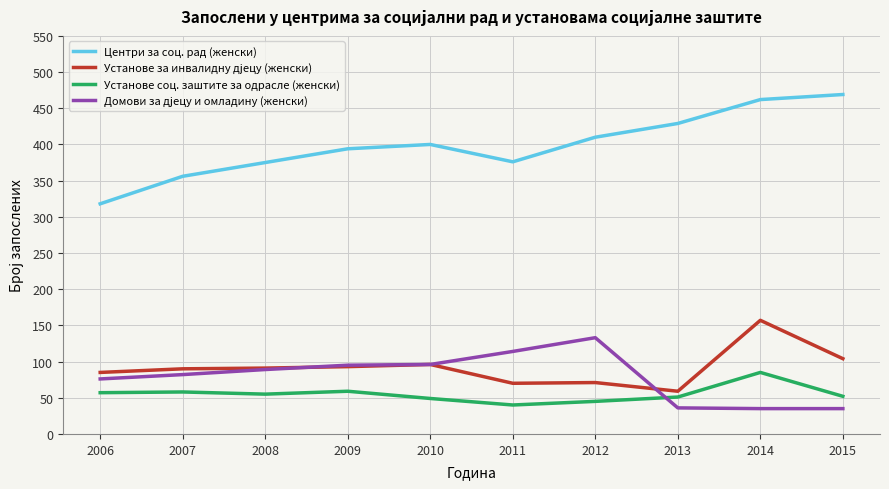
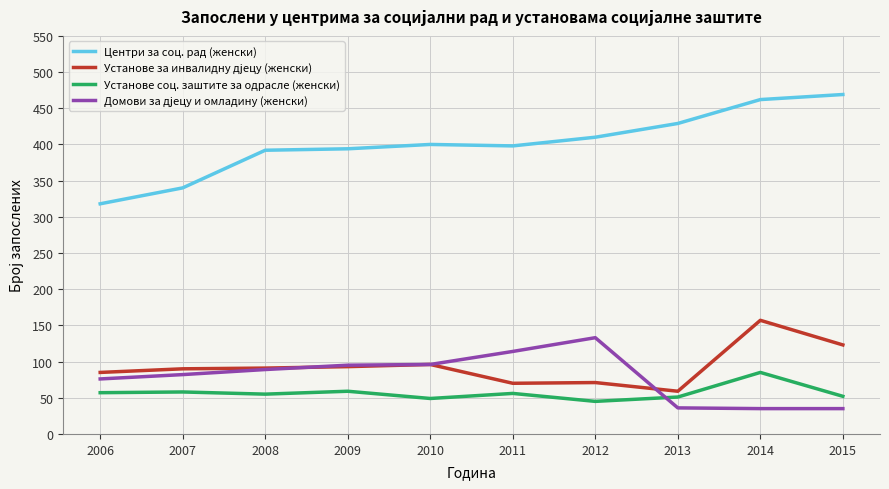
  {
    "Центри за соц. рад (женски)": {
      "2006": 320,
-     "2007": 360,
-     "2008": 380,
+     "2007": 340,
+     "2008": 390,
      "2009": 390,
      "2010": 400,
-     "2011": 380,
+     "2011": 400,
      "2012": 410,
      "2013": 430,
      "2014": 460,
      "2015": 470
    },
    "Установе за инвалидну дјецу (женски)": {
      "2006": 90,
      "2007": 90,
      "2011": 70,
      "2012": 70,
      "2013": 60,
      "2014": 160,
-     "2015": 100
+     "2015": 120
    },
    "Установе соц. заштите за одрасле (женски)": {
      "2006": 60,
      "2007": 60,
      "2008": 60,
      "2009": 60,
      "2010": 50,
-     "2011": 40,
+     "2011": 60,
      "2012": 50,
      "2013": 50,
      "2014": 90,
      "2015": 50
    },
    "Домови за дјецу и омладину (женски)": {
      "2006": 80,
      "2007": 80,
      "2011": 110,
      "2012": 130,
      "2013": 40,
      "2014": 40,
      "2015": 40
    }
  }
